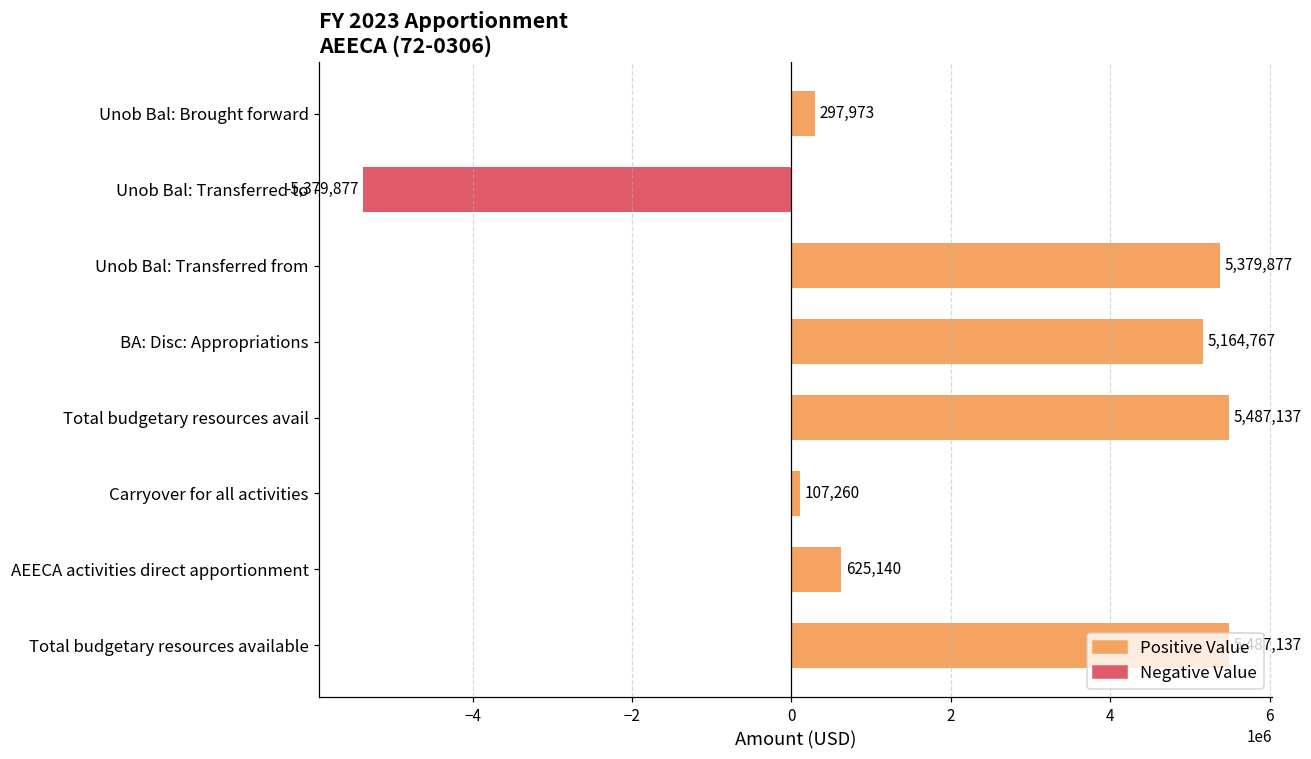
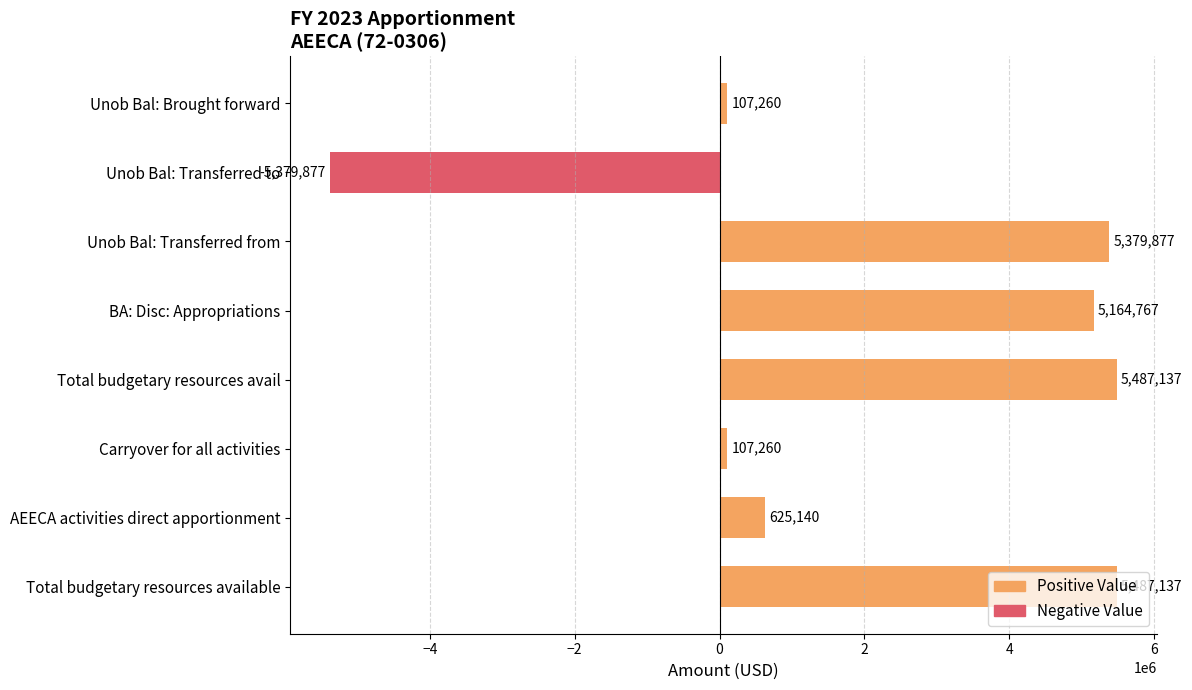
  {
-   "Unob Bal: Brought forward": "297,973",
+   "Unob Bal: Brought forward": "107,260",
    "Unob Bal: Transferred to": "-5,379,877",
    "Unob Bal: Transferred from": "5,379,877",
    "BA: Disc: Appropriations": "5,164,767",
    "Total budgetary resources avail": "5,487,137",
    "Carryover for all activities": "107,260",
    "AEECA activities direct apportionment": "625,140"
  }
